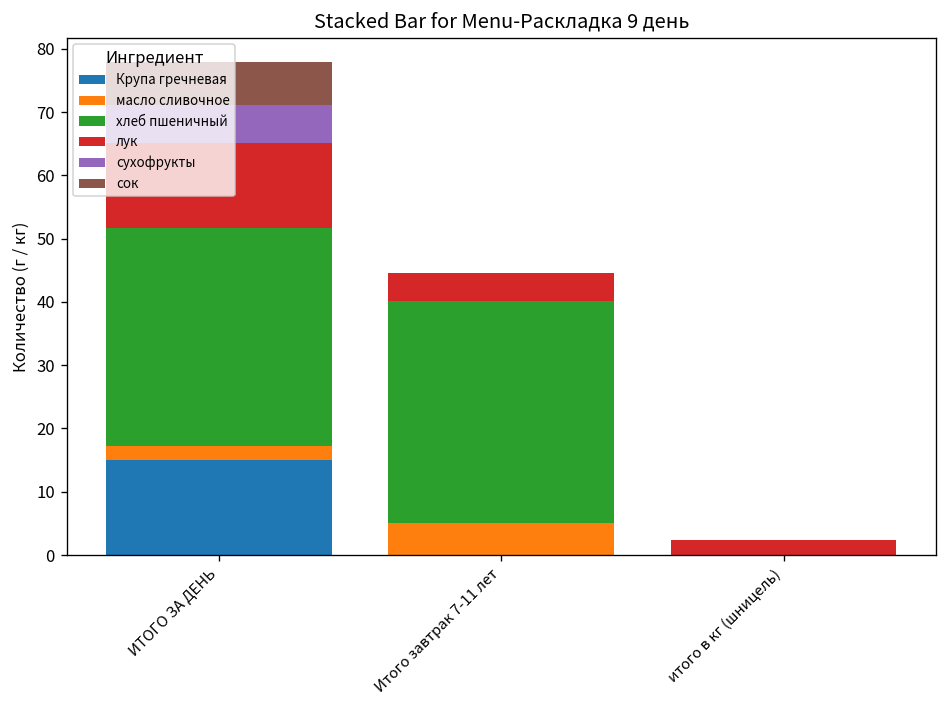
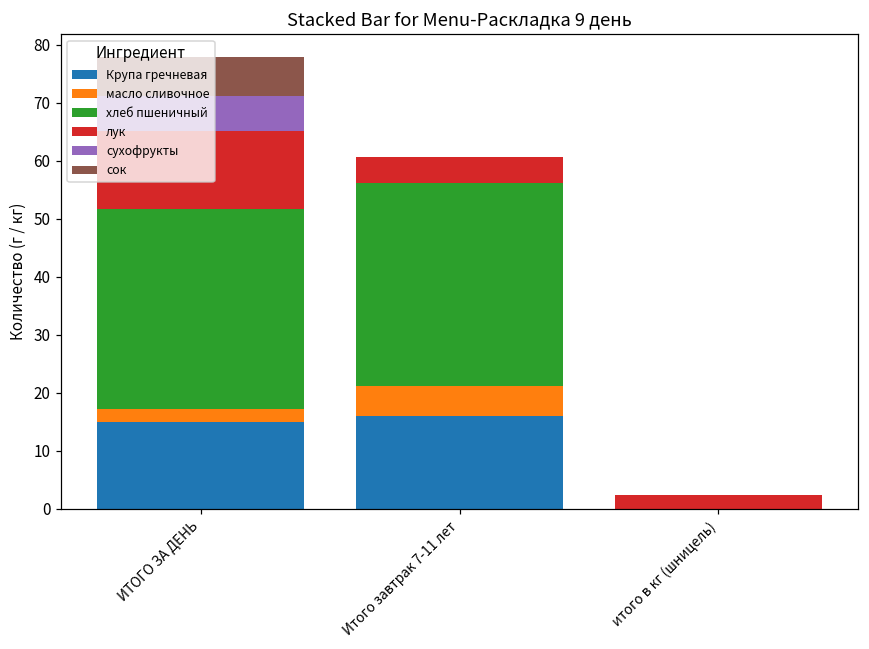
  {
    "Крупа гречневая": {
      "ИТОГО ЗА ДЕНЬ": 15,
-     "Итого завтрак 7-11 лет": 0,
+     "Итого завтрак 7-11 лет": 16,
      "итого в кг (шницель)": 0
    },
    "масло сливочное": {
      "ИТОГО ЗА ДЕНЬ": 2,
      "Итого завтрак 7-11 лет": 5,
      "итого в кг (шницель)": 0
    },
    "хлеб пшеничный": {
      "ИТОГО ЗА ДЕНЬ": 35,
      "Итого завтрак 7-11 лет": 35,
      "итого в кг (шницель)": 0
    },
    "лук": {
      "Итого завтрак 7-11 лет": 5,
      "итого в кг (шницель)": 2
    },
    "сухофрукты": {
      "Итого завтрак 7-11 лет": 0,
      "итого в кг (шницель)": 0
    },
    "сок": {
      "Итого завтрак 7-11 лет": 0,
      "итого в кг (шницель)": 0
    }
  }
